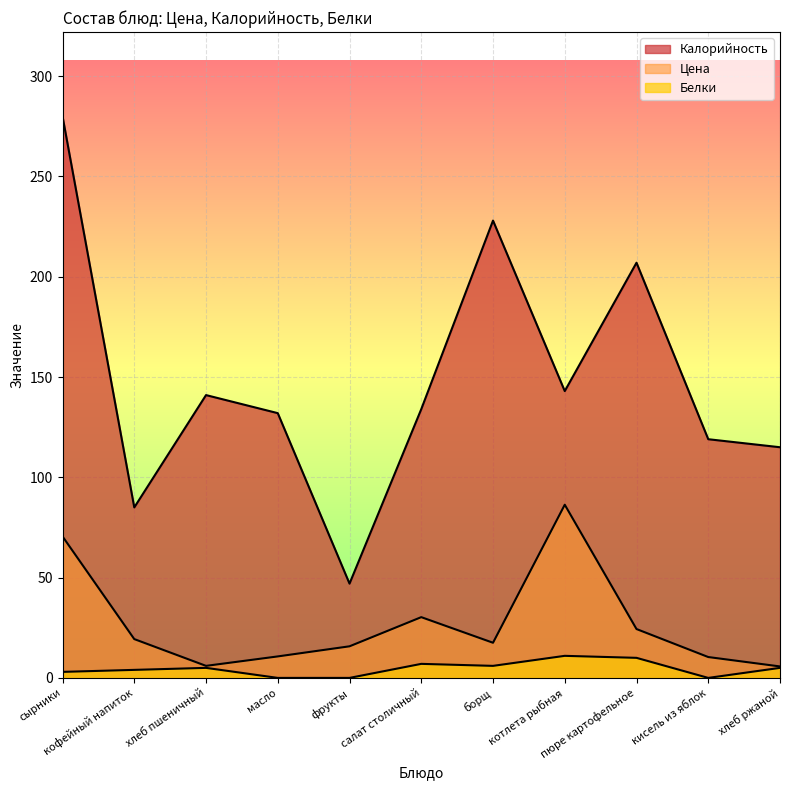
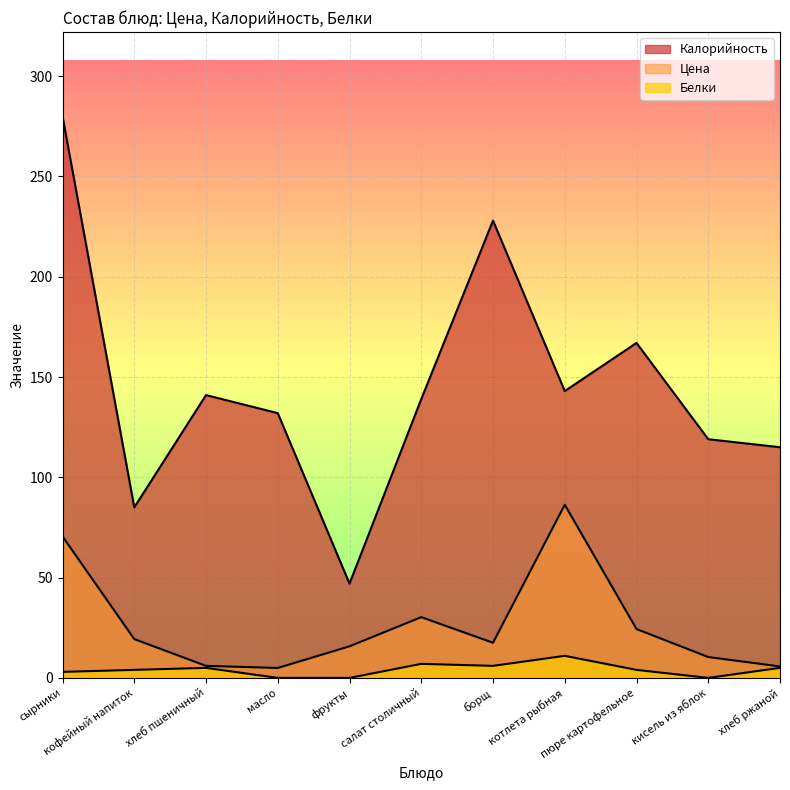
  {
    "Калорийность": {
      "сырники": 280,
      "кофейный напиток": 85,
      "хлеб пшеничный": 141,
      "масло": 132,
      "фрукты": 47,
-     "салат столичный": 134,
+     "салат столичный": 139,
      "борщ": 228,
      "котлета рыбная": 143,
-     "пюре картофельное": 207,
+     "пюре картофельное": 167,
      "кисель из яблок": 119,
      "хлеб ржаной": 115
    },
    "Цена": {
      "сырники": 71,
      "кофейный напиток": 19,
-     "масло": 11,
+     "масло": 5,
      "фрукты": 16,
      "салат столичный": 30,
      "борщ": 18,
      "котлета рыбная": 86,
      "пюре картофельное": 24,
      "кисель из яблок": 10
    },
    "Белки": {
      "сырники": 3,
      "кофейный напиток": 4,
      "масло": 0,
      "фрукты": 0,
      "салат столичный": 7,
      "борщ": 6,
      "котлета рыбная": 11,
-     "пюре картофельное": 10,
+     "пюре картофельное": 4,
      "кисель из яблок": 0
    }
  }
